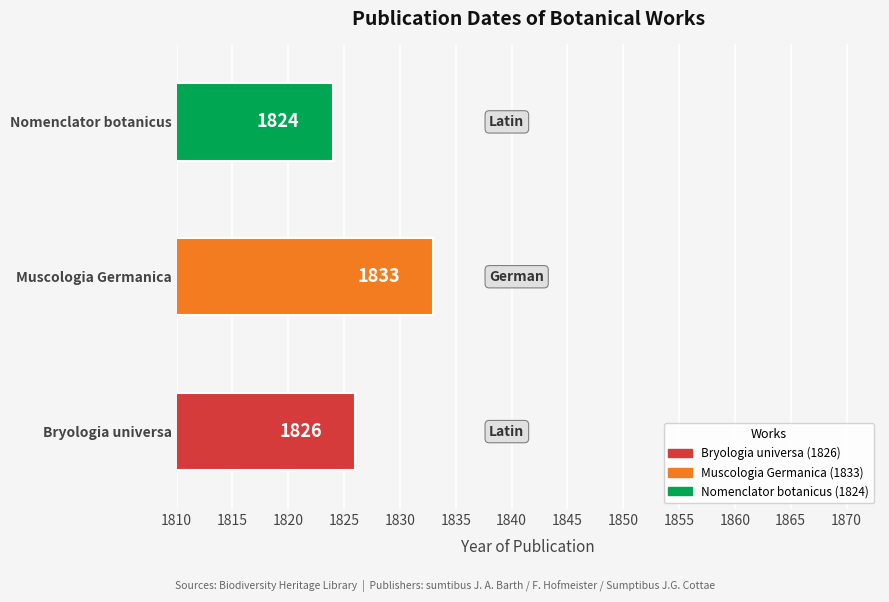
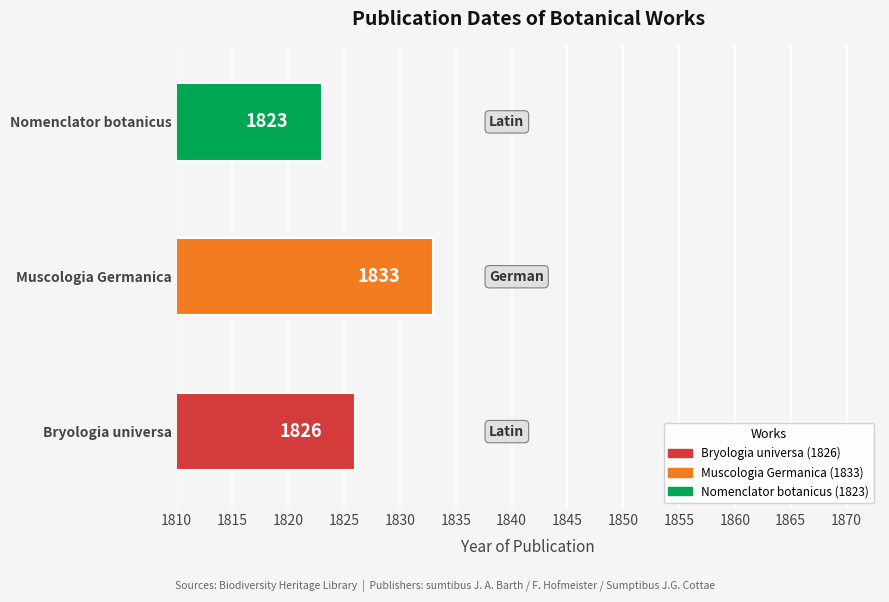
  {
-   "Nomenclator botanicus": 1824,
+   "Nomenclator botanicus": 1823,
    "Muscologia Germanica": 1833,
    "Bryologia universa": 1826
  }
